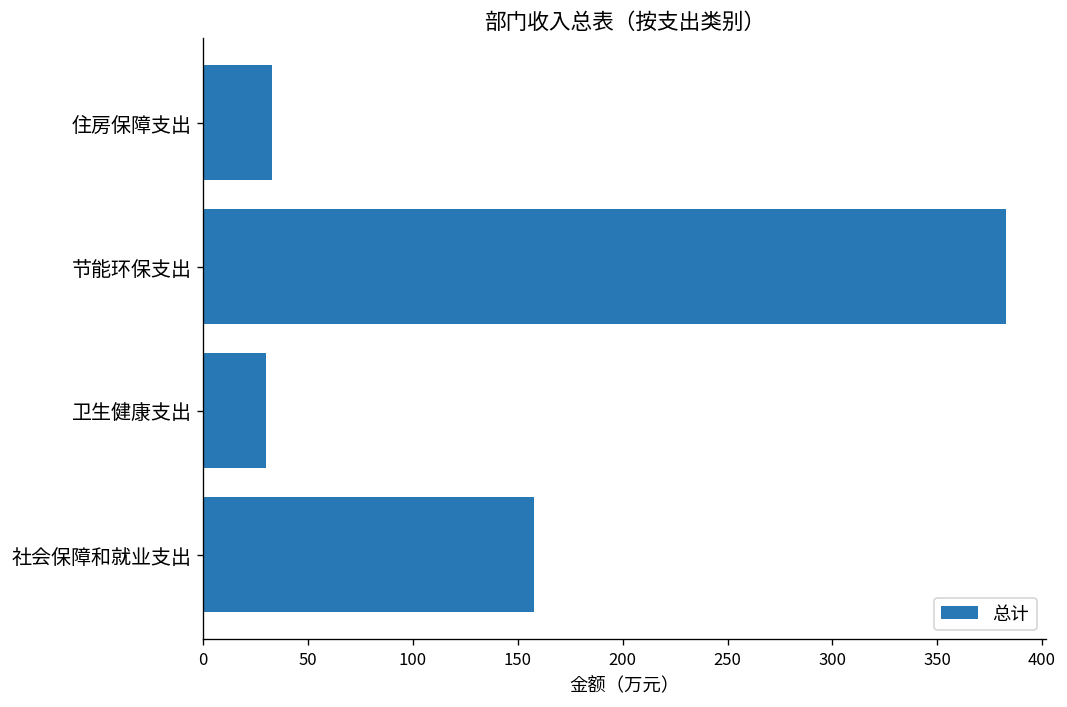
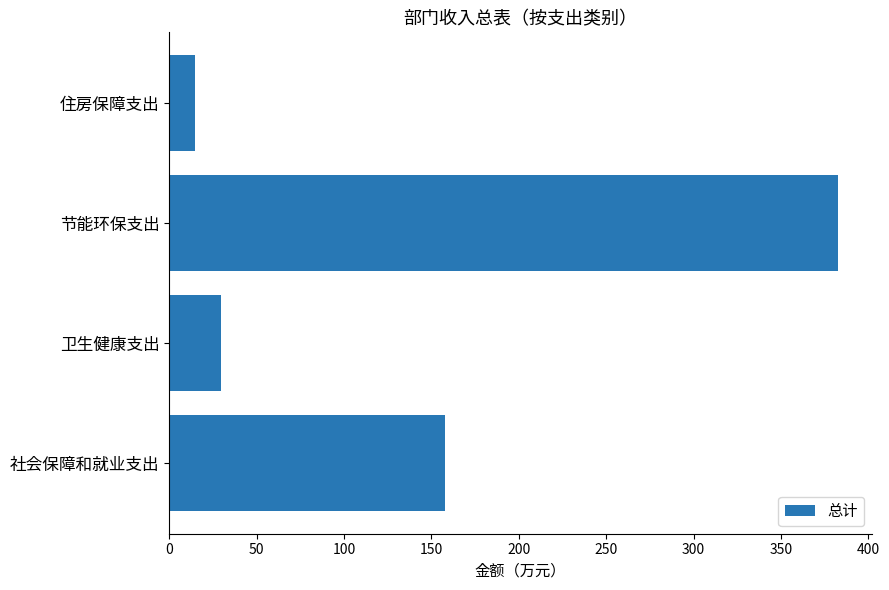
  {
-   "住房保障支出": 33,
+   "住房保障支出": 15,
    "节能环保支出": 383,
    "卫生健康支出": 30,
    "社会保障和就业支出": 158
  }
